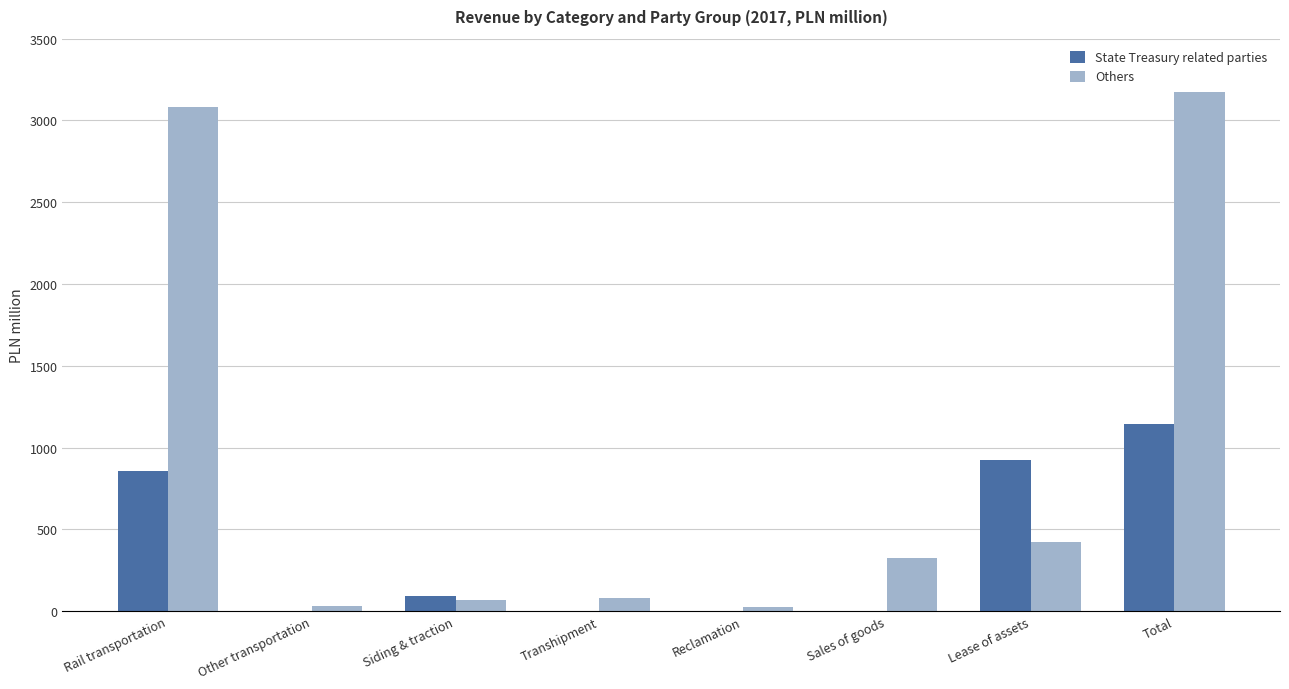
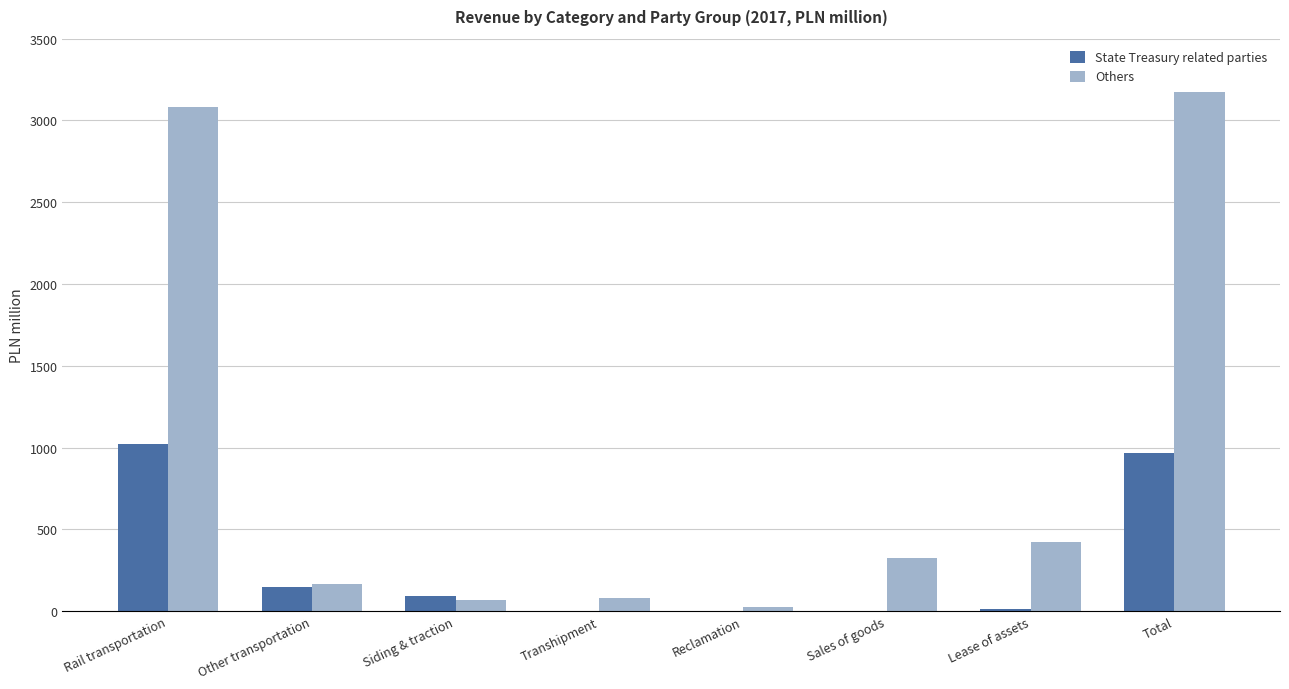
  {
    "State Treasury related parties": {
-     "Rail transportation": 860,
-     "Other transportation": 0,
+     "Rail transportation": 1020,
+     "Other transportation": 140,
      "Siding & traction": 90,
      "Reclamation": 0,
      "Sales of goods": 0,
-     "Lease of assets": 930,
-     "Total": 1140
+     "Lease of assets": 20,
+     "Total": 970
    },
    "Others": {
      "Rail transportation": 3080,
-     "Other transportation": 30,
+     "Other transportation": 170,
      "Siding & traction": 70,
      "Transhipment": 80,
      "Reclamation": 30,
      "Sales of goods": 320,
      "Lease of assets": 430,
      "Total": 3170
    }
  }
